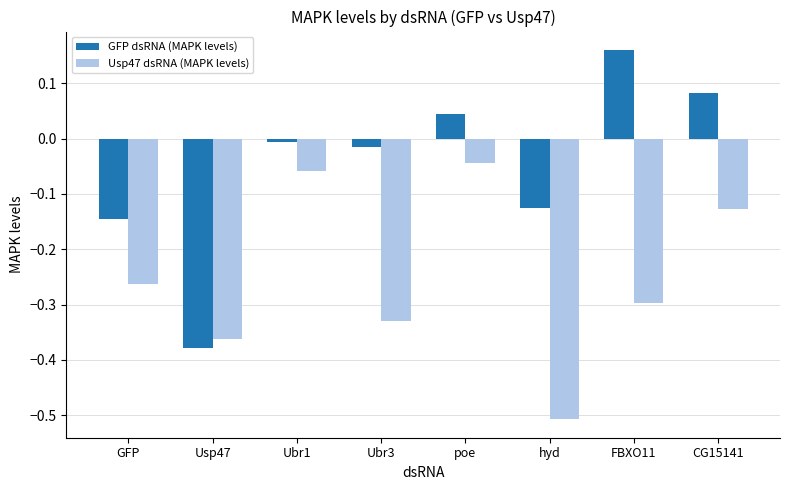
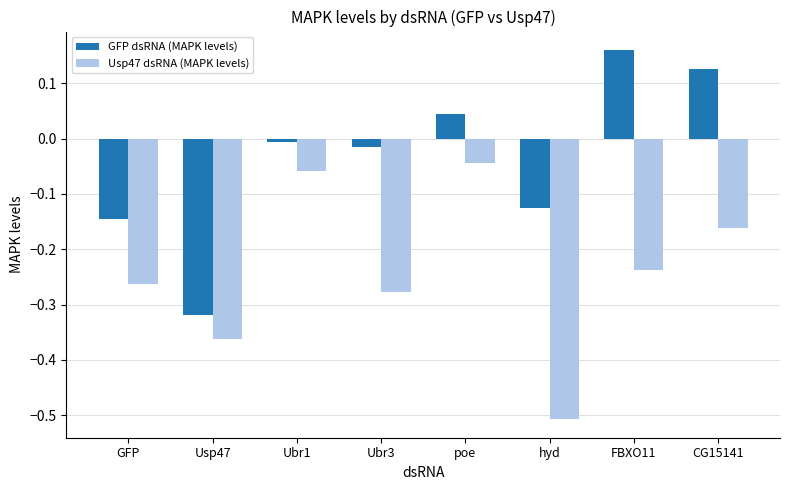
  {
    "GFP dsRNA (MAPK levels)": {
      "GFP": -0.14,
-     "Usp47": -0.38,
+     "Usp47": -0.32,
      "Ubr1": -0.01,
      "Ubr3": -0.02,
      "poe": 0.04,
      "hyd": -0.13,
      "FBXO11": 0.16,
-     "CG15141": 0.08
+     "CG15141": 0.13
    },
    "Usp47 dsRNA (MAPK levels)": {
      "GFP": -0.26,
      "Usp47": -0.36,
      "Ubr1": -0.06,
-     "Ubr3": -0.33,
+     "Ubr3": -0.28,
      "poe": -0.04,
      "hyd": -0.51,
-     "FBXO11": -0.30,
-     "CG15141": -0.13
+     "FBXO11": -0.24,
+     "CG15141": -0.16
    }
  }
